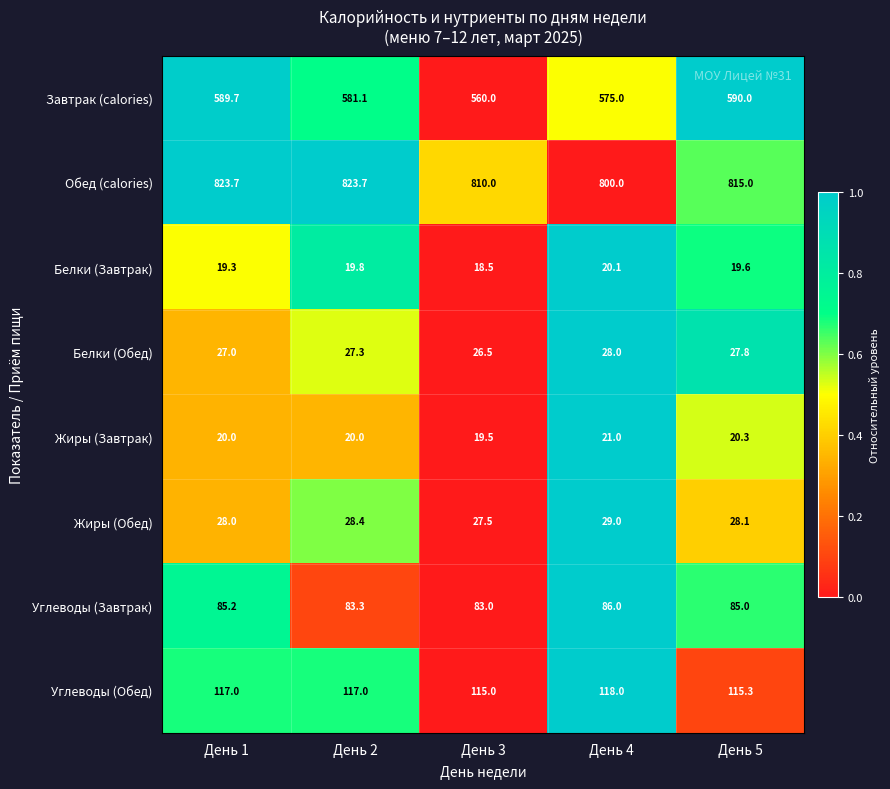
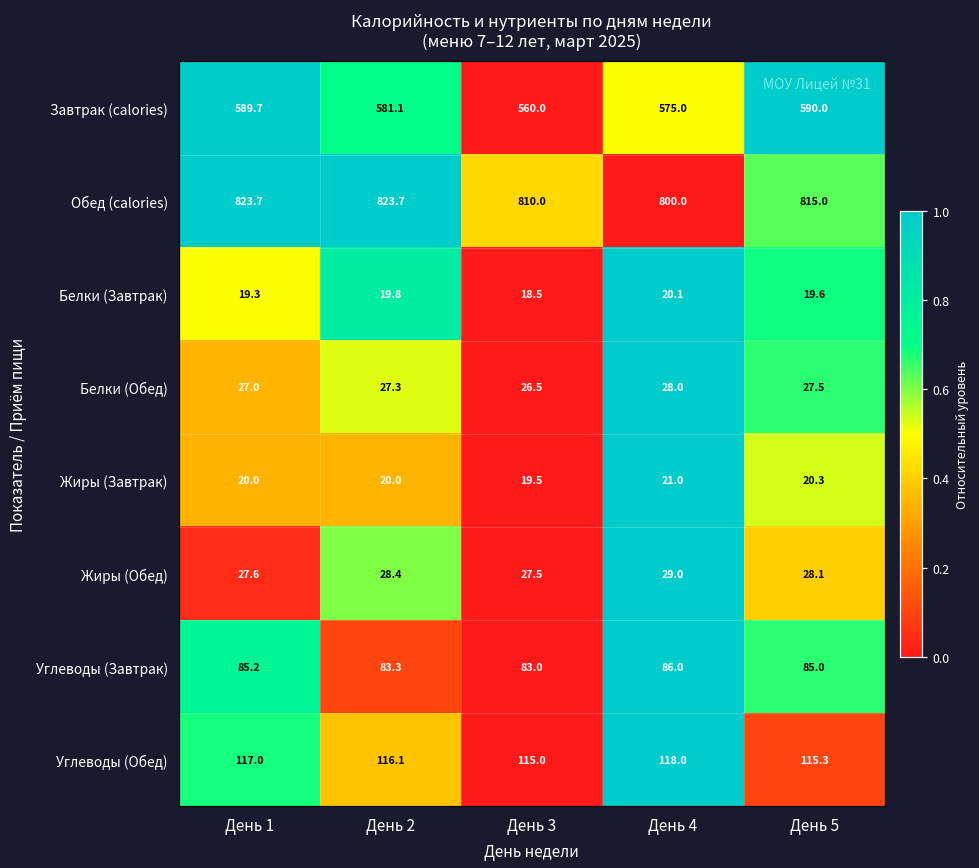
  {
    "Завтрак (calories)": {
      "День 1": 589.7,
      "День 2": 581.1,
      "День 3": 560.0,
      "День 4": 575.0
    },
    "Обед (calories)": {
      "День 1": 823.7,
      "День 2": 823.7,
      "День 3": 810.0,
      "День 4": 800.0,
      "День 5": 815.0
    },
    "Белки (Завтрак)": {
      "День 1": 19.3,
      "День 2": 19.8,
      "День 3": 18.5,
      "День 4": 20.1,
      "День 5": 19.6
    },
    "Белки (Обед)": {
      "День 1": 27.0,
      "День 2": 27.3,
      "День 3": 26.5,
      "День 4": 28.0,
-     "День 5": 27.8
+     "День 5": 27.5
    },
    "Жиры (Завтрак)": {
      "День 1": 20.0,
      "День 2": 20.0,
      "День 3": 19.5,
      "День 4": 21.0,
      "День 5": 20.3
    },
    "Жиры (Обед)": {
-     "День 1": 28.0,
+     "День 1": 27.6,
      "День 2": 28.4,
      "День 3": 27.5,
      "День 4": 29.0,
      "День 5": 28.1
    },
    "Углеводы (Завтрак)": {
      "День 1": 85.2,
      "День 2": 83.3,
      "День 3": 83.0,
      "День 4": 86.0,
      "День 5": 85.0
    },
    "Углеводы (Обед)": {
      "День 1": 117.0,
-     "День 2": 117.0,
+     "День 2": 116.1,
      "День 3": 115.0,
      "День 4": 118.0,
      "День 5": 115.3
    }
  }
